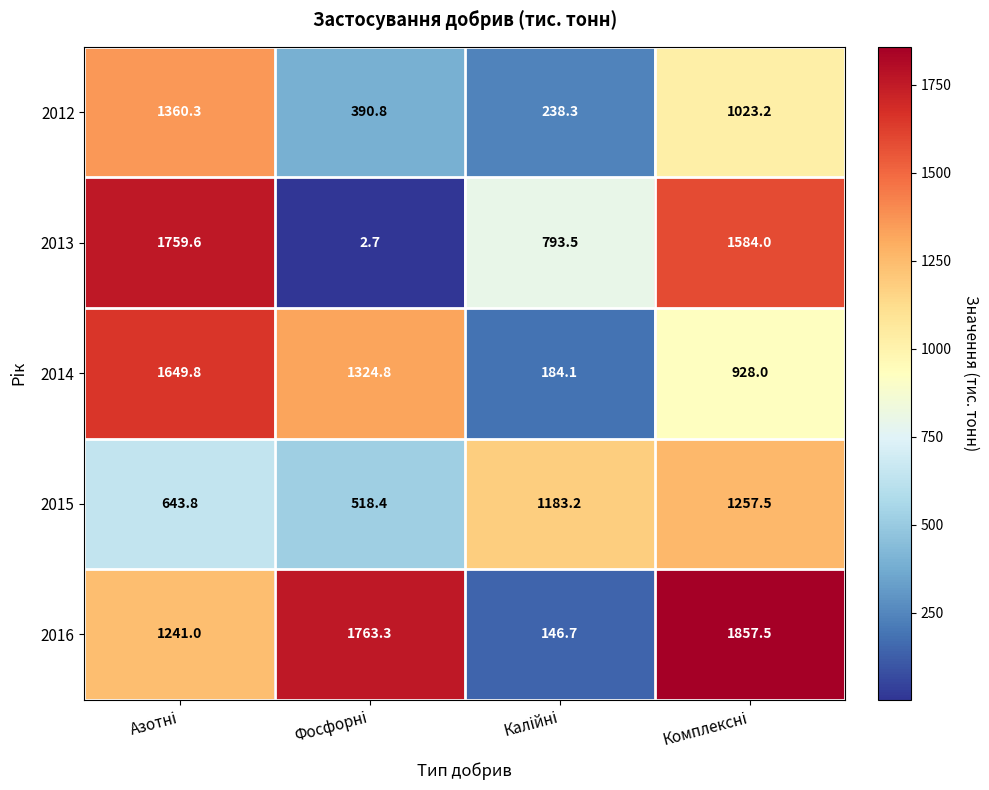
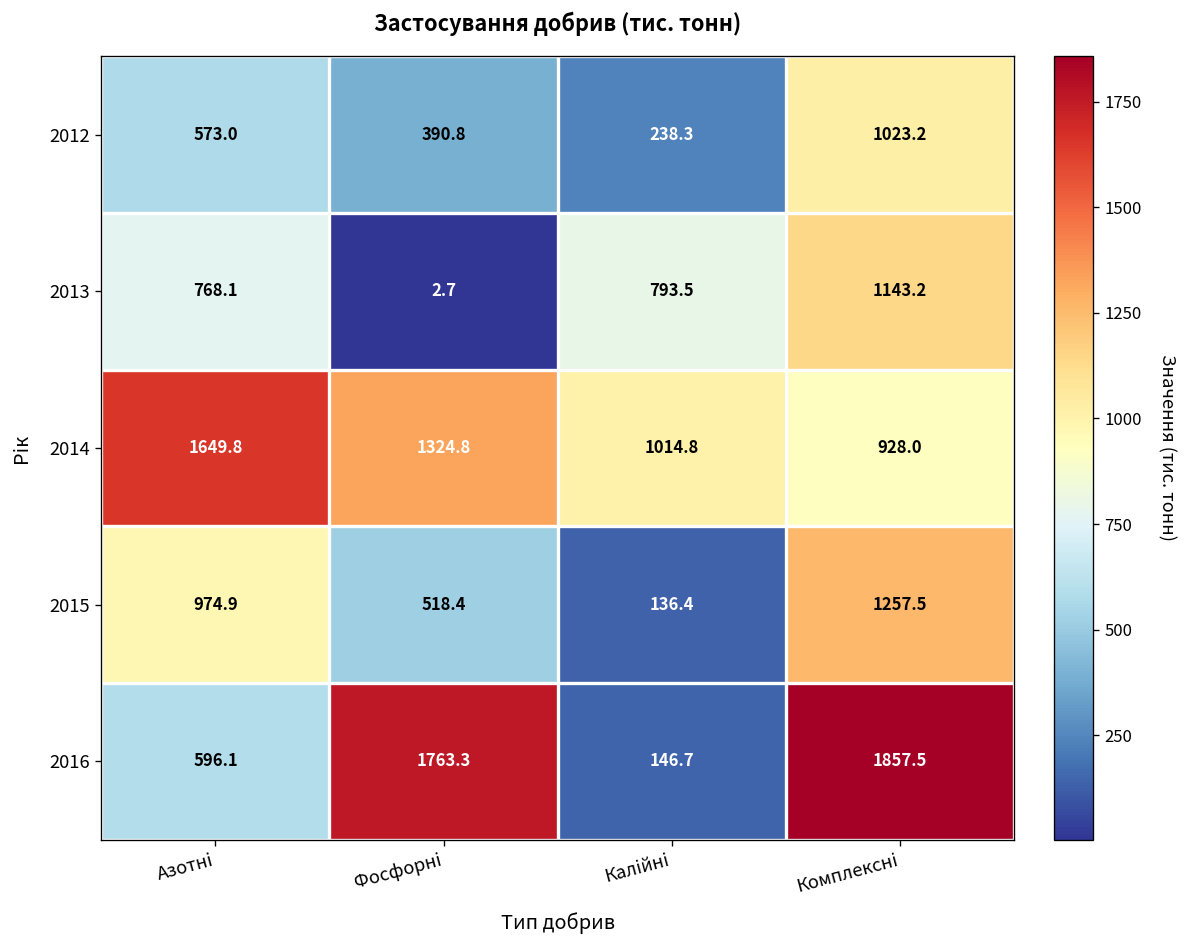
  {
    "2012": {
-     "Азотні": 1360.3,
+     "Азотні": 573.0,
      "Фосфорні": 390.8,
      "Калійні": 238.3,
      "Комплексні": 1023.2
    },
    "2013": {
-     "Азотні": 1759.6,
+     "Азотні": 768.1,
      "Фосфорні": 2.7,
      "Калійні": 793.5,
-     "Комплексні": 1584.0
+     "Комплексні": 1143.2
    },
    "2014": {
      "Азотні": 1649.8,
      "Фосфорні": 1324.8,
-     "Калійні": 184.1,
+     "Калійні": 1014.8,
      "Комплексні": 928.0
    },
    "2015": {
-     "Азотні": 643.8,
+     "Азотні": 974.9,
      "Фосфорні": 518.4,
-     "Калійні": 1183.2,
+     "Калійні": 136.4,
      "Комплексні": 1257.5
    },
    "2016": {
-     "Азотні": 1241.0,
+     "Азотні": 596.1,
      "Фосфорні": 1763.3,
      "Калійні": 146.7,
      "Комплексні": 1857.5
    }
  }
